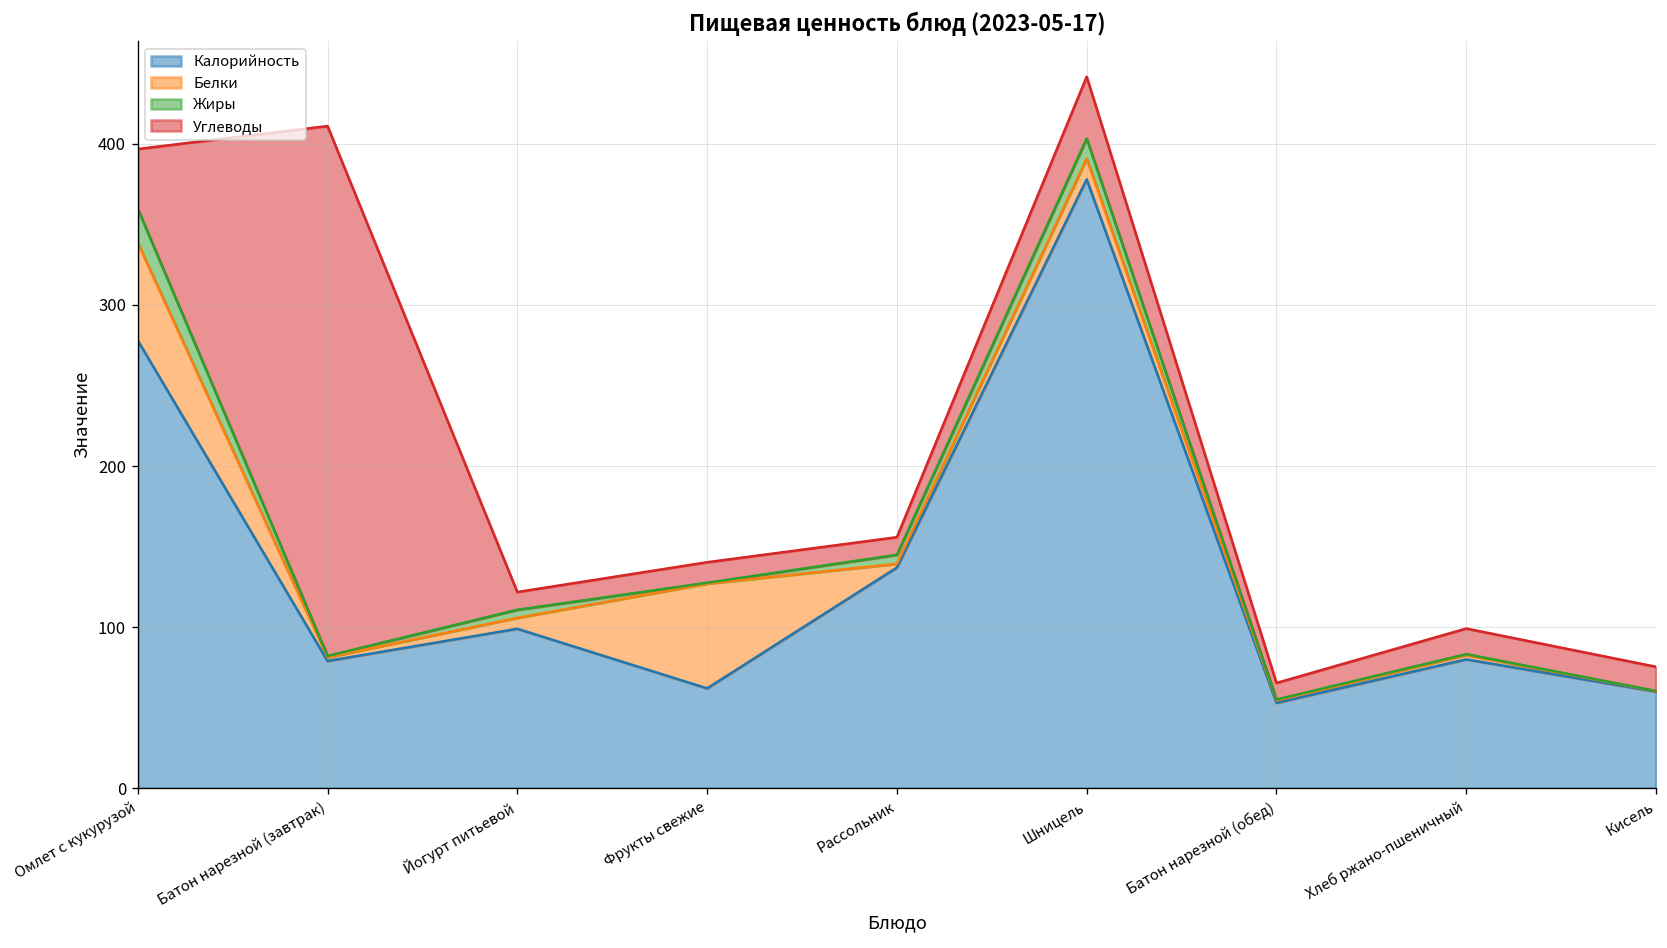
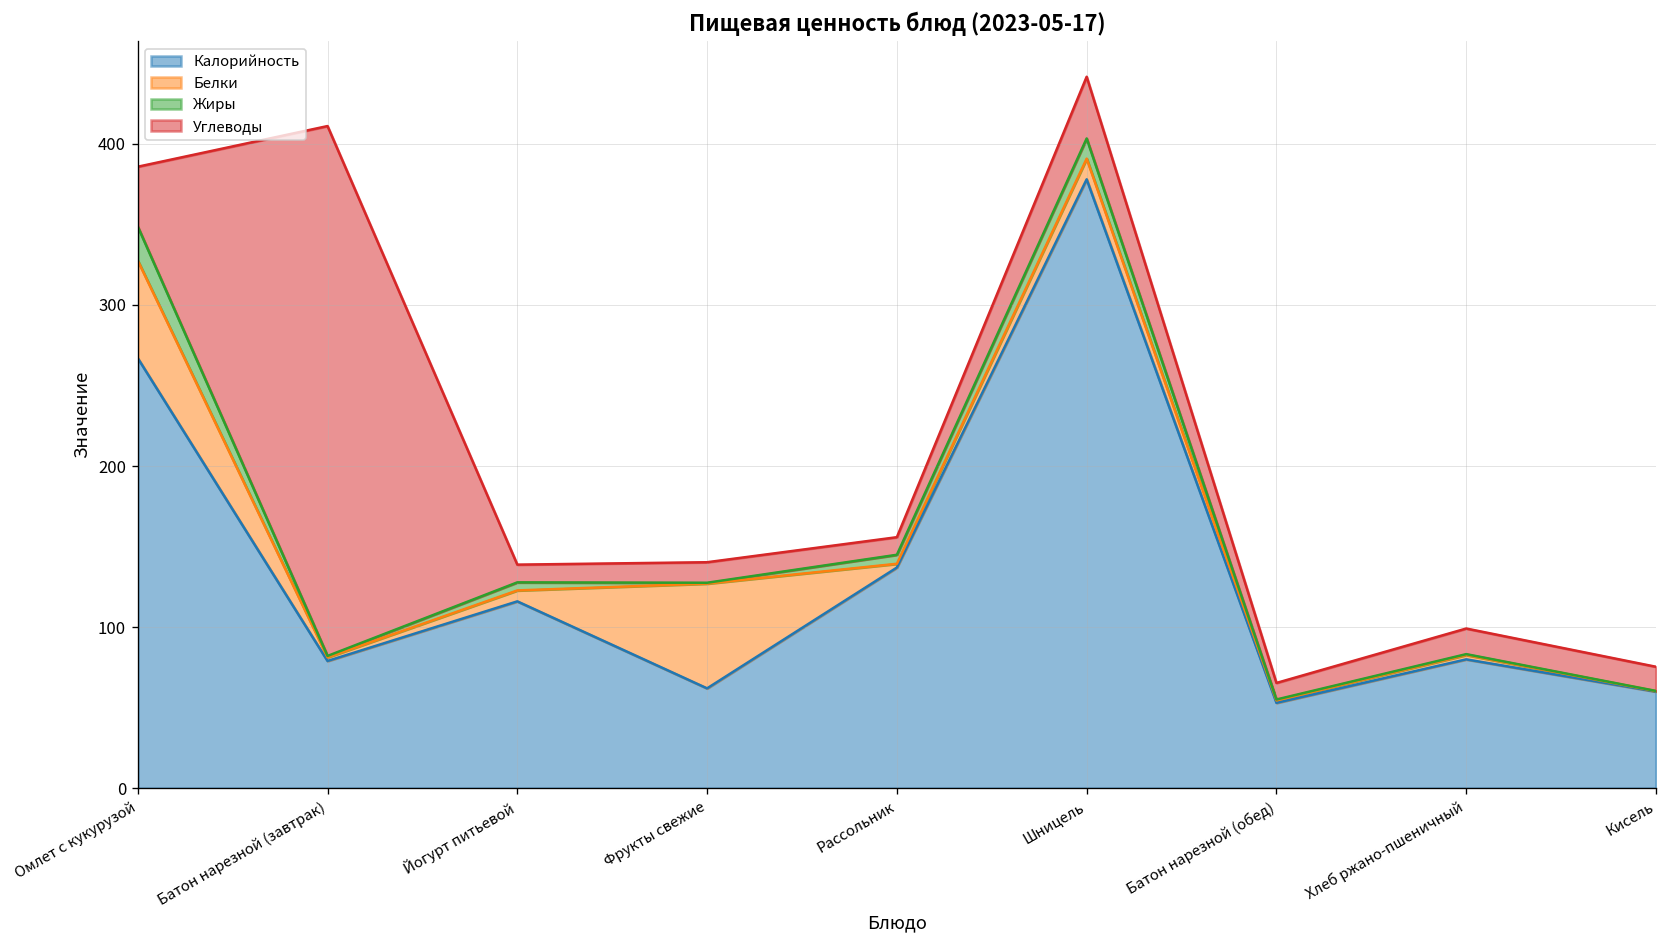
  {
    "Калорийность": {
-     "Омлет с кукурузой": 278,
+     "Омлет с кукурузой": 267,
      "Батон нарезной (завтрак)": 79,
-     "Йогурт питьевой": 99,
+     "Йогурт питьевой": 116,
      "Фрукты свежие": 62,
      "Рассольник": 137,
      "Шницель": 378,
      "Хлеб ржано-пшеничный": 80
    },
    "Белки": {
      "Омлет с кукурузой": 61,
      "Йогурт питьевой": 7,
      "Рассольник": 2,
      "Шницель": 13
    },
    "Жиры": {
      "Омлет с кукурузой": 21,
      "Йогурт питьевой": 5,
      "Рассольник": 6,
      "Шницель": 13
    },
    "Углеводы": {
      "Омлет с кукурузой": 37,
      "Батон нарезной (завтрак)": 329,
      "Йогурт питьевой": 11,
      "Фрукты свежие": 13,
      "Рассольник": 11,
      "Шницель": 38,
      "Батон нарезной (обед)": 10,
      "Хлеб ржано-пшеничный": 16,
      "Кисель": 15
    }
  }
